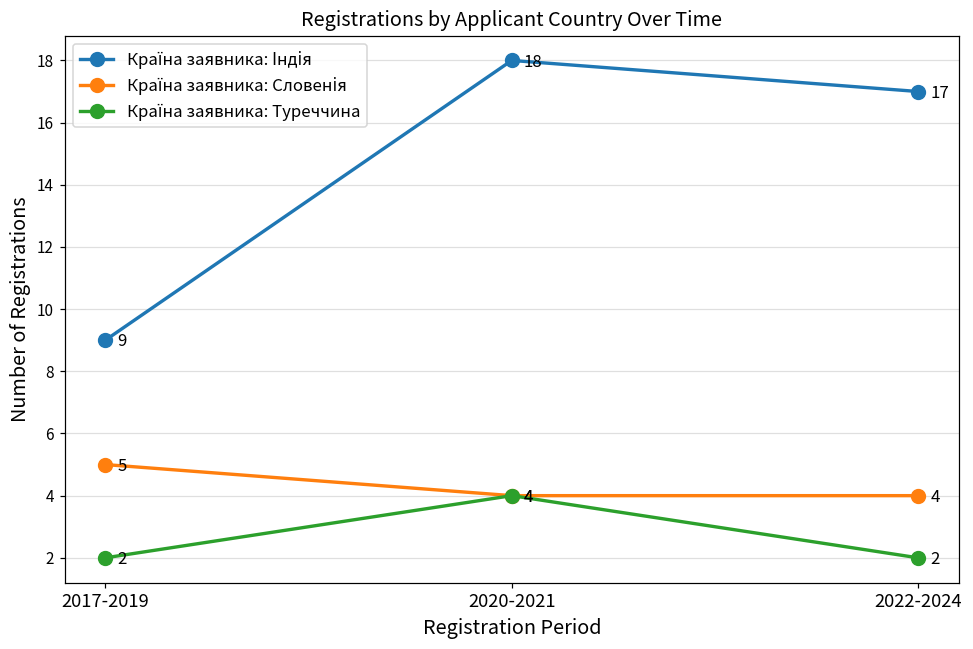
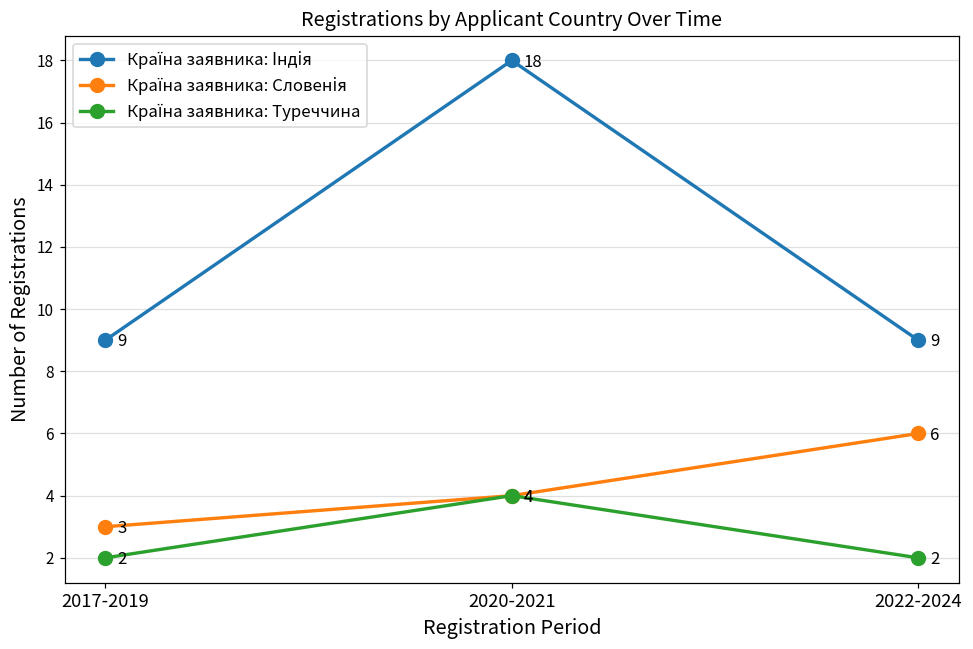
  {
    "Країна заявника: Індія": {
      "2017-2019": 9,
      "2020-2021": 18,
-     "2022-2024": 17
+     "2022-2024": 9
    },
    "Країна заявника: Словенія": {
-     "2017-2019": 5,
-     "2022-2024": 4
+     "2017-2019": 3,
+     "2022-2024": 6
    },
    "Країна заявника: Туреччина": {
      "2017-2019": 2,
      "2022-2024": 2
    }
  }
